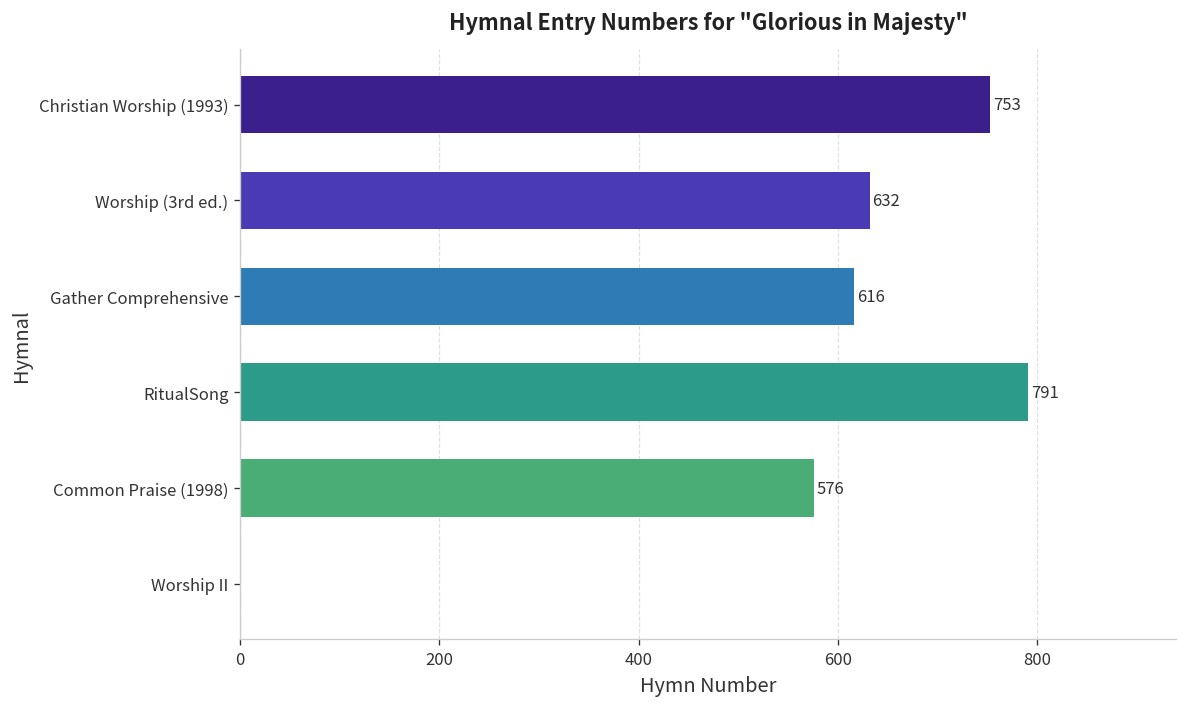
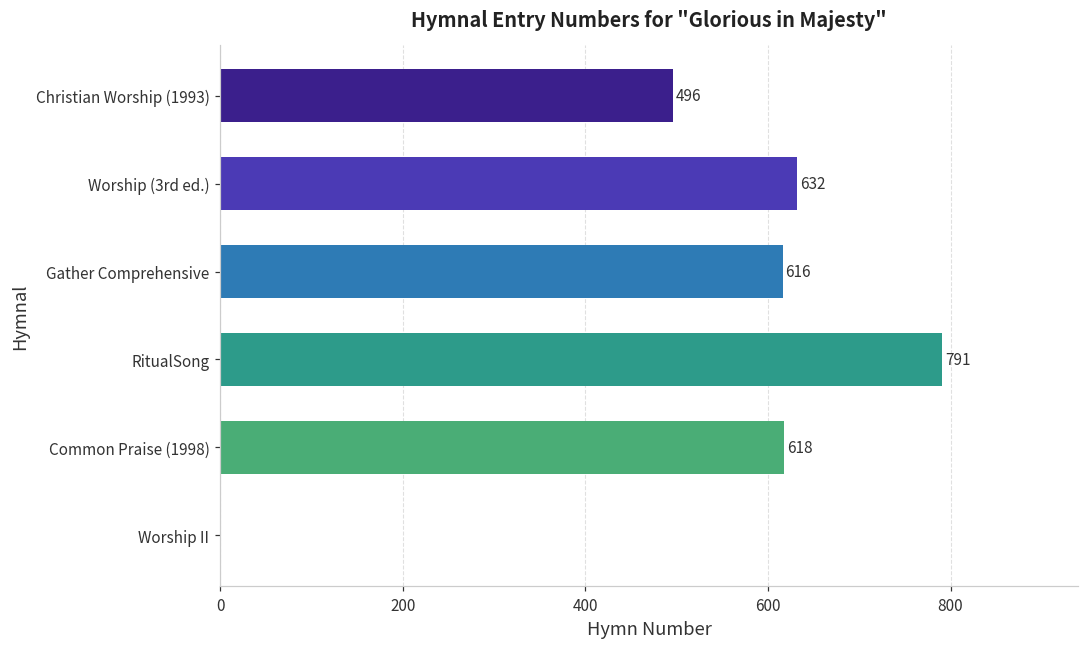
  {
-   "Christian Worship (1993)": 753,
+   "Christian Worship (1993)": 496,
    "Worship (3rd ed.)": 632,
    "Gather Comprehensive": 616,
    "RitualSong": 791,
-   "Common Praise (1998)": 576
+   "Common Praise (1998)": 618
  }
